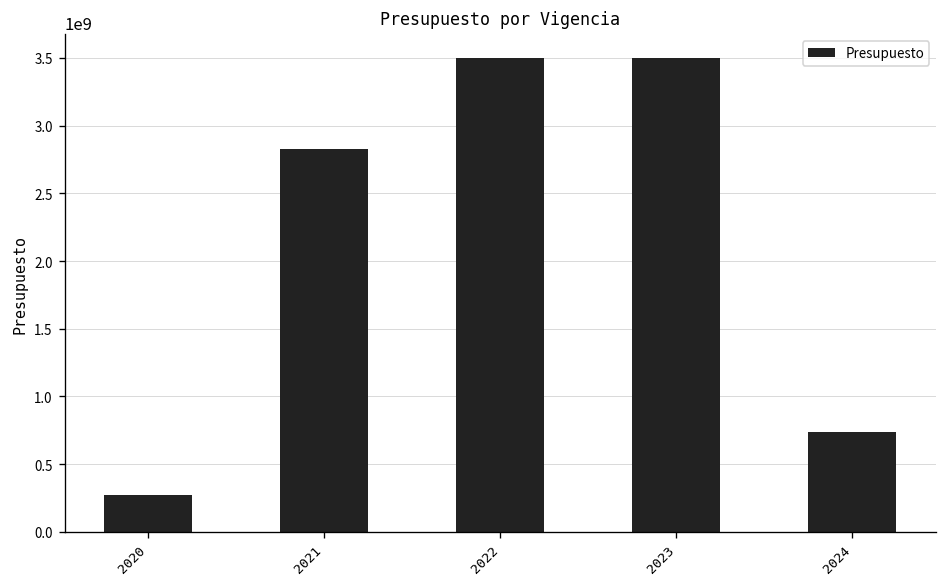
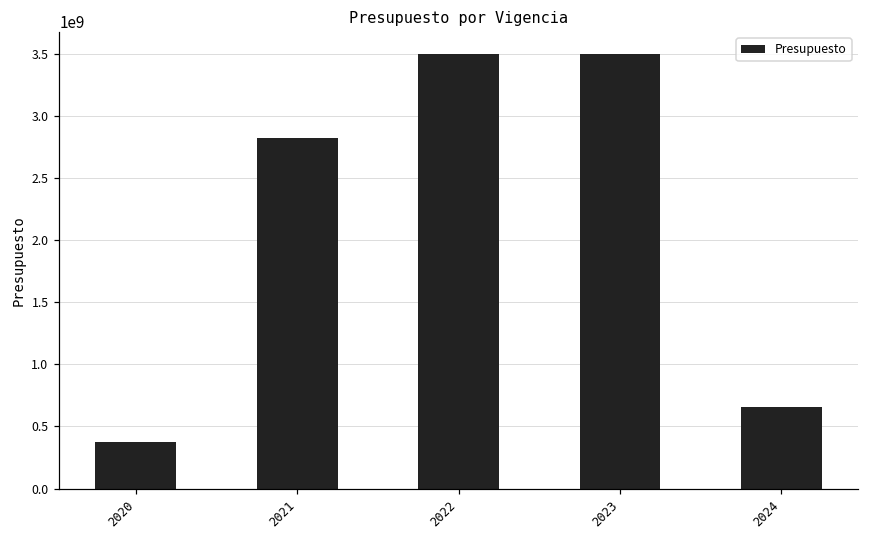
  {
-   "2020": 270000000,
+   "2020": 380000000,
    "2021": 2830000000,
    "2022": 3500000000,
    "2023": 3500000000,
-   "2024": 740000000
+   "2024": 650000000
  }
